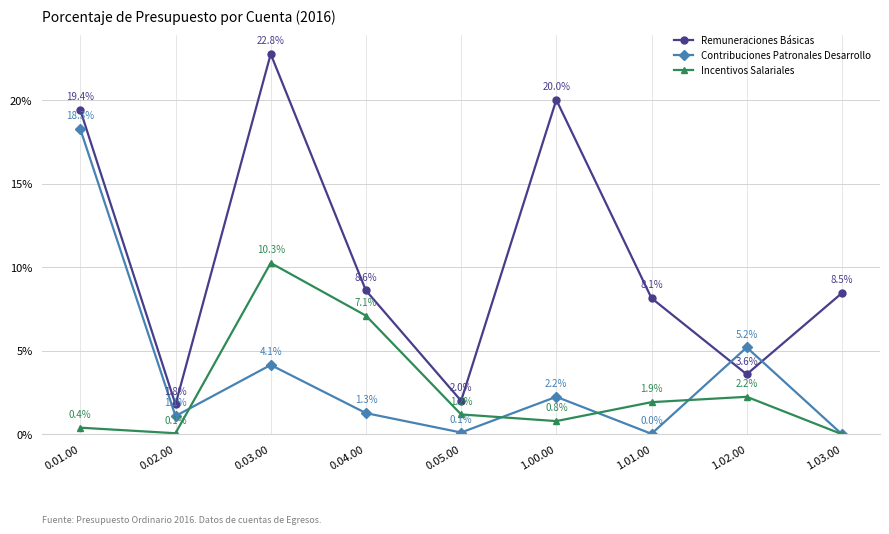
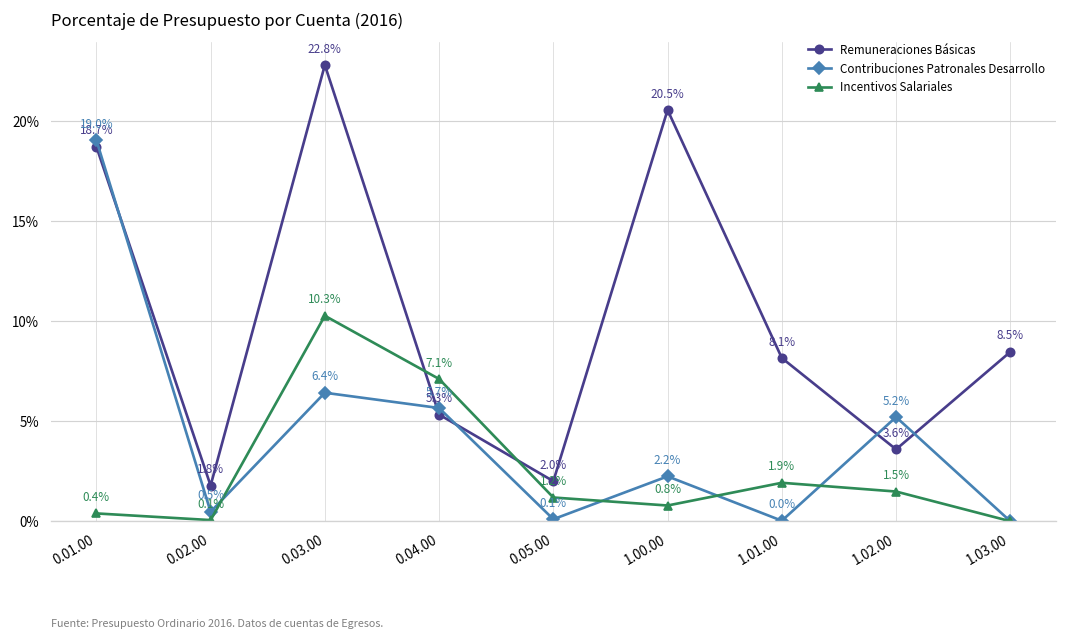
  {
    "Remuneraciones Básicas": {
-     "0.01.00": "19.4%",
+     "0.01.00": "18.7%",
      "0.02.00": "1.8%",
      "0.03.00": "22.8%",
-     "0.04.00": "8.6%",
+     "0.04.00": "5.3%",
      "0.05.00": "2.0%",
-     "1.00.00": "20.0%",
+     "1.00.00": "20.5%",
      "1.01.00": "8.1%",
      "1.02.00": "3.6%",
      "1.03.00": "8.5%"
    },
    "Contribuciones Patronales Desarrollo": {
-     "0.01.00": "18.3%",
-     "0.02.00": "1.1%",
-     "0.03.00": "4.1%",
-     "0.04.00": "1.3%",
+     "0.01.00": "19.0%",
+     "0.02.00": "0.5%",
+     "0.03.00": "6.4%",
+     "0.04.00": "5.7%",
      "1.00.00": "2.2%",
      "1.01.00": "0.0%",
      "1.02.00": "5.2%"
    },
    "Incentivos Salariales": {
      "0.01.00": "0.4%",
      "0.03.00": "10.3%",
      "0.04.00": "7.1%",
      "1.00.00": "0.8%",
      "1.01.00": "1.9%",
-     "1.02.00": "2.2%"
+     "1.02.00": "1.5%"
    }
  }
